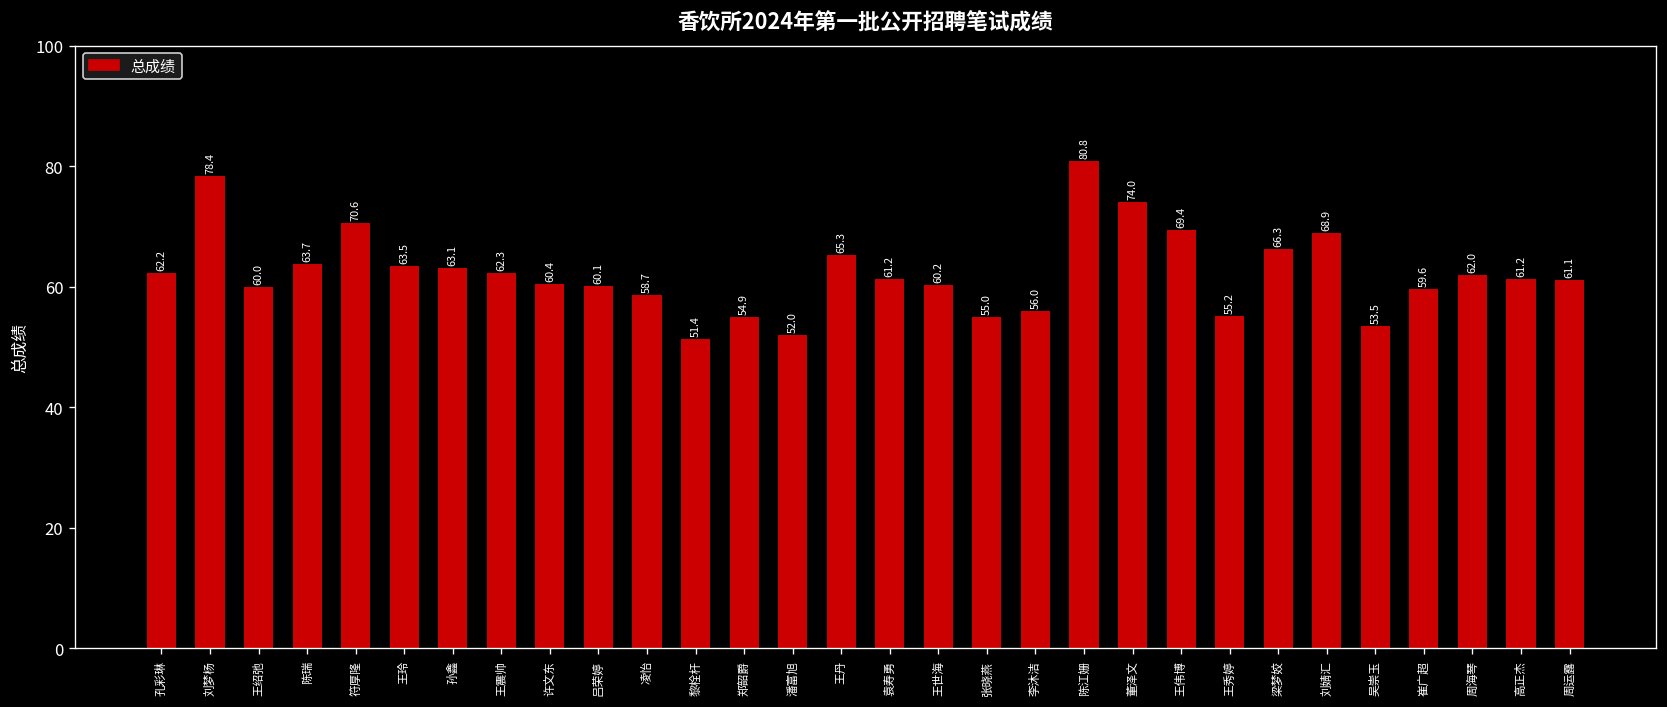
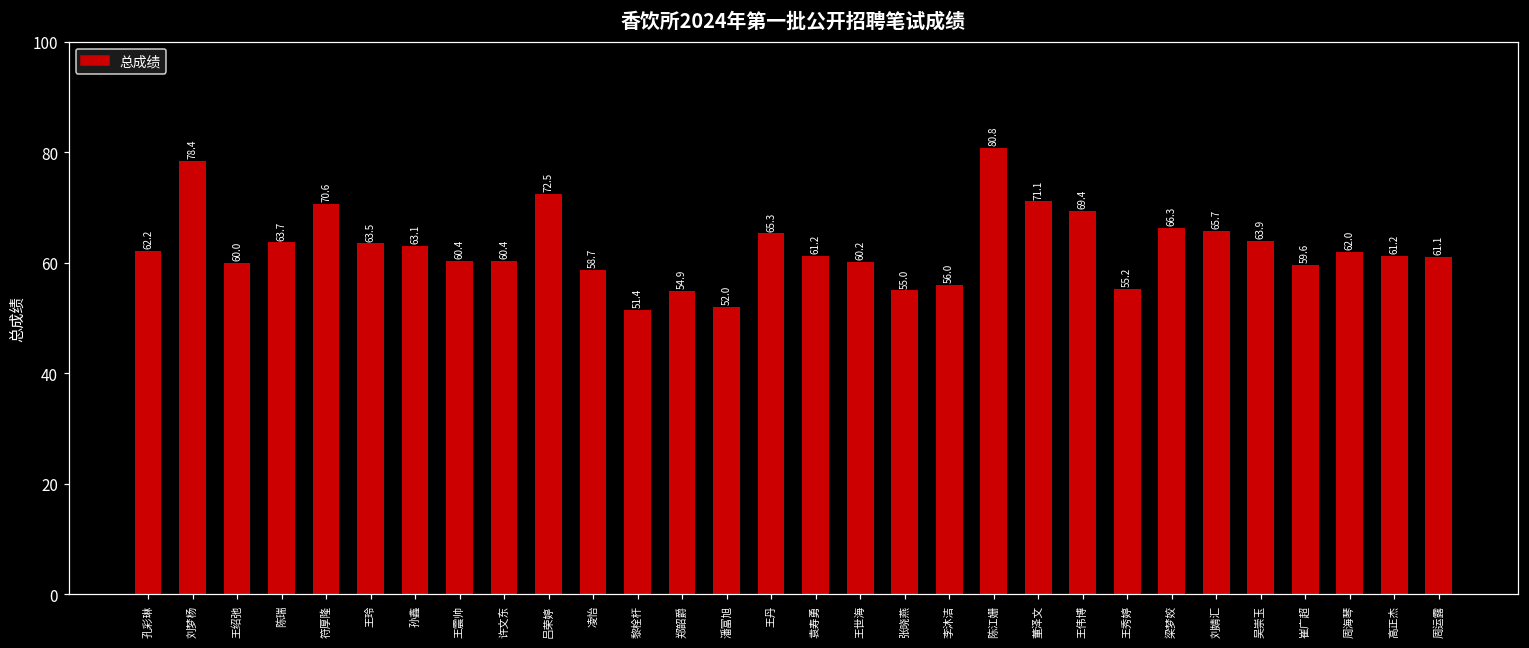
  {
    "孔彩琳": 62.2,
    "刘梦杨": 78.4,
    "王绍弛": 60.0,
    "陈瑞": 63.7,
    "符厚隆": 70.6,
    "王玲": 63.5,
    "孙鑫": 63.1,
-   "王震帅": 62.3,
+   "王震帅": 60.4,
    "许文东": 60.4,
-   "吕荣婷": 60.1,
+   "吕荣婷": 72.5,
    "凌怡": 58.7,
    "黎栓杆": 51.4,
    "郑韶爵": 54.9,
    "潘富旭": 52.0,
    "王丹": 65.3,
    "袁寿勇": 61.2,
    "王世海": 60.2,
    "张晓燕": 55.0,
    "李沐洁": 56.0,
    "陈江姗": 80.8,
-   "董泽文": 74.0,
+   "董泽文": 71.1,
    "王伟博": 69.4,
    "王秀婷": 55.2,
    "梁梦姣": 66.3,
-   "刘婧汇": 68.9,
-   "吴崇玉": 53.5,
+   "刘婧汇": 65.7,
+   "吴崇玉": 63.9,
    "崔广超": 59.6,
    "周海琴": 62.0,
    "高正杰": 61.2,
    "周运露": 61.1
  }
